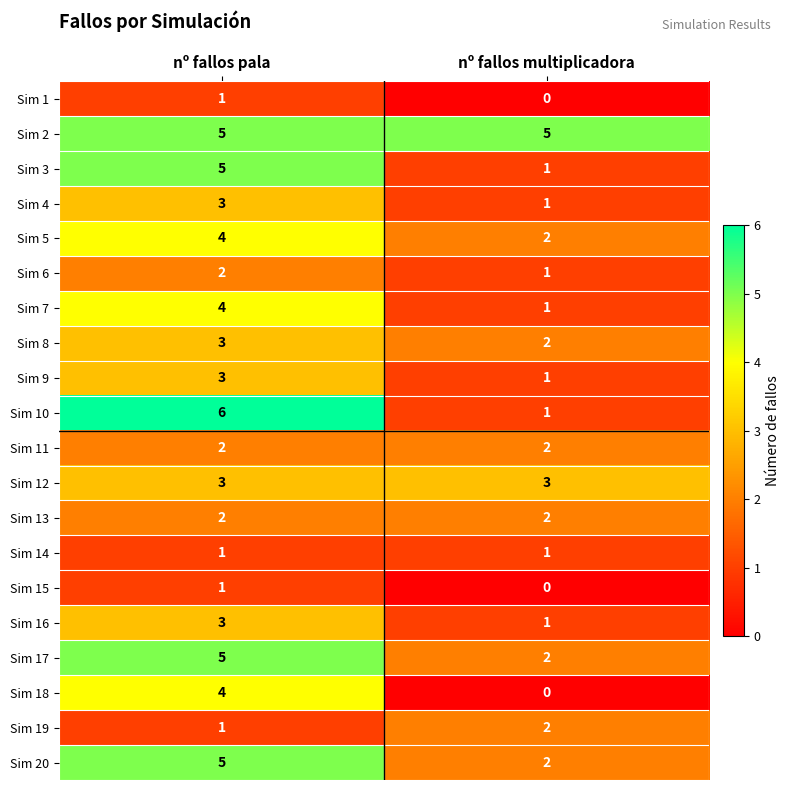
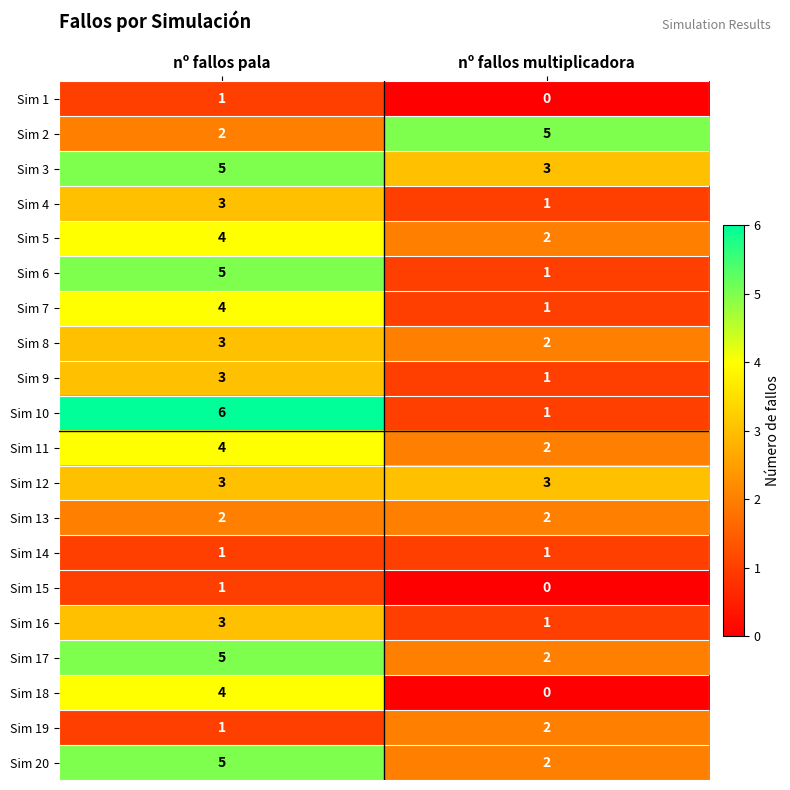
  {
    "Sim 1": {
      "nº fallos pala": 1,
      "nº fallos multiplicadora": 0
    },
    "Sim 2": {
-     "nº fallos pala": 5,
+     "nº fallos pala": 2,
      "nº fallos multiplicadora": 5
    },
    "Sim 3": {
      "nº fallos pala": 5,
-     "nº fallos multiplicadora": 1
+     "nº fallos multiplicadora": 3
    },
    "Sim 4": {
      "nº fallos pala": 3,
      "nº fallos multiplicadora": 1
    },
    "Sim 5": {
      "nº fallos pala": 4,
      "nº fallos multiplicadora": 2
    },
    "Sim 6": {
-     "nº fallos pala": 2,
+     "nº fallos pala": 5,
      "nº fallos multiplicadora": 1
    },
    "Sim 7": {
      "nº fallos pala": 4,
      "nº fallos multiplicadora": 1
    },
    "Sim 8": {
      "nº fallos pala": 3,
      "nº fallos multiplicadora": 2
    },
    "Sim 9": {
      "nº fallos pala": 3,
      "nº fallos multiplicadora": 1
    },
    "Sim 10": {
      "nº fallos pala": 6,
      "nº fallos multiplicadora": 1
    },
    "Sim 11": {
-     "nº fallos pala": 2,
+     "nº fallos pala": 4,
      "nº fallos multiplicadora": 2
    },
    "Sim 12": {
      "nº fallos pala": 3,
      "nº fallos multiplicadora": 3
    },
    "Sim 13": {
      "nº fallos pala": 2,
      "nº fallos multiplicadora": 2
    },
    "Sim 14": {
      "nº fallos pala": 1,
      "nº fallos multiplicadora": 1
    },
    "Sim 15": {
      "nº fallos pala": 1,
      "nº fallos multiplicadora": 0
    },
    "Sim 16": {
      "nº fallos pala": 3,
      "nº fallos multiplicadora": 1
    },
    "Sim 17": {
      "nº fallos pala": 5,
      "nº fallos multiplicadora": 2
    },
    "Sim 18": {
      "nº fallos pala": 4,
      "nº fallos multiplicadora": 0
    },
    "Sim 19": {
      "nº fallos pala": 1,
      "nº fallos multiplicadora": 2
    },
    "Sim 20": {
      "nº fallos pala": 5,
      "nº fallos multiplicadora": 2
    }
  }
